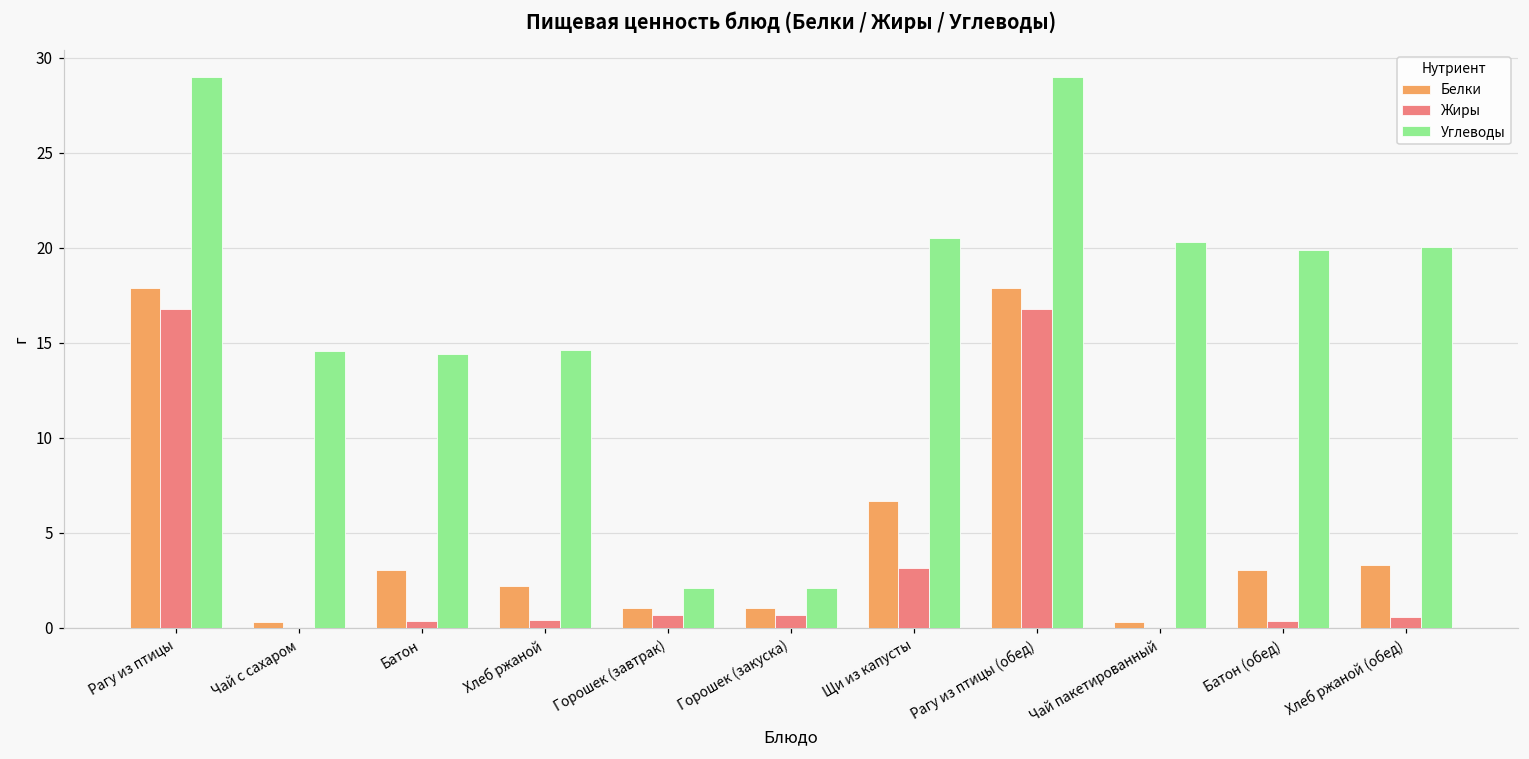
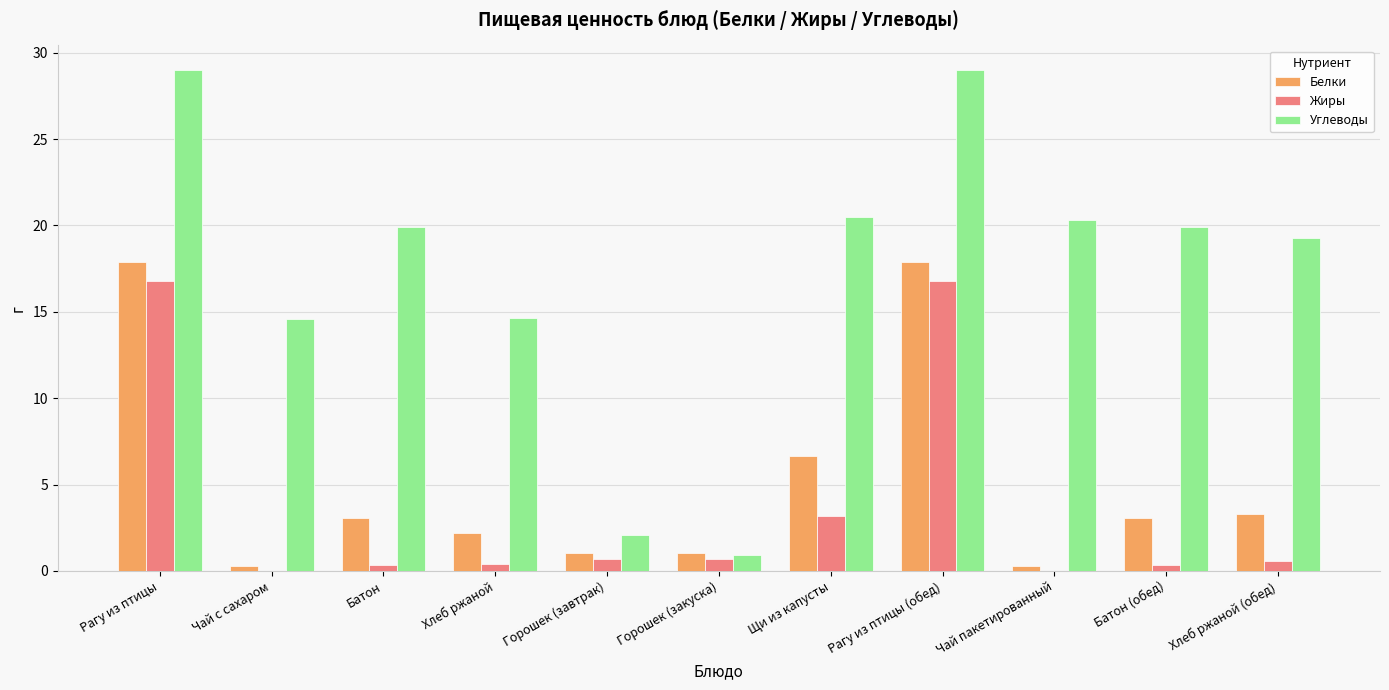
  {
    "Углеводы": {
      "Рагу из птицы": 29.0,
      "Чай с сахаром": 14.6,
-     "Батон": 14.4,
+     "Батон": 19.9,
      "Хлеб ржаной": 14.6,
      "Горошек (завтрак)": 2.1,
-     "Горошек (закуска)": 2.1,
+     "Горошек (закуска)": 0.9,
      "Щи из капусты": 20.5,
      "Рагу из птицы (обед)": 29.0,
      "Чай пакетированный": 20.3,
      "Батон (обед)": 19.9,
-     "Хлеб ржаной (обед)": 20.0
+     "Хлеб ржаной (обед)": 19.3
    }
  }
